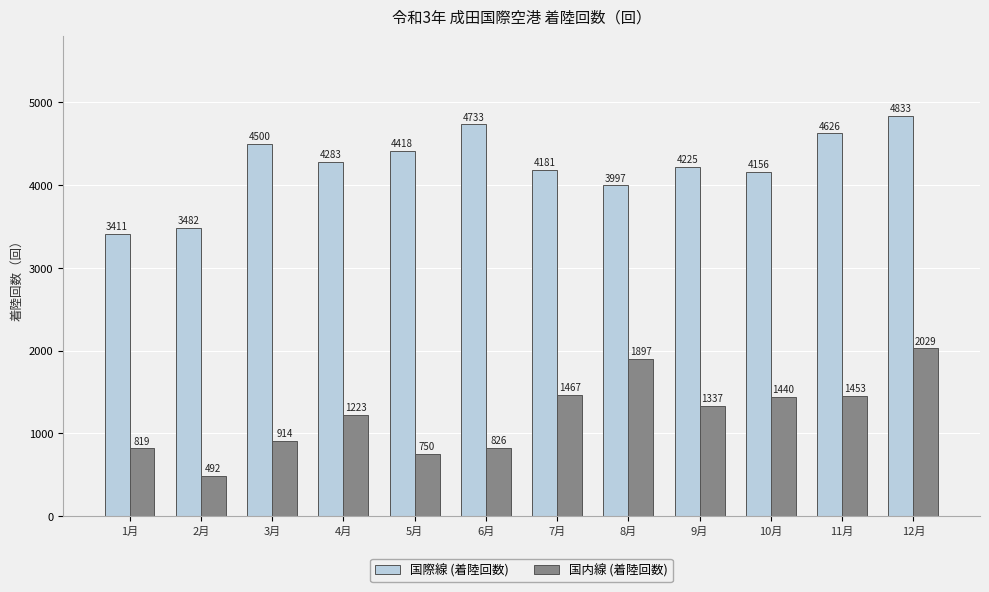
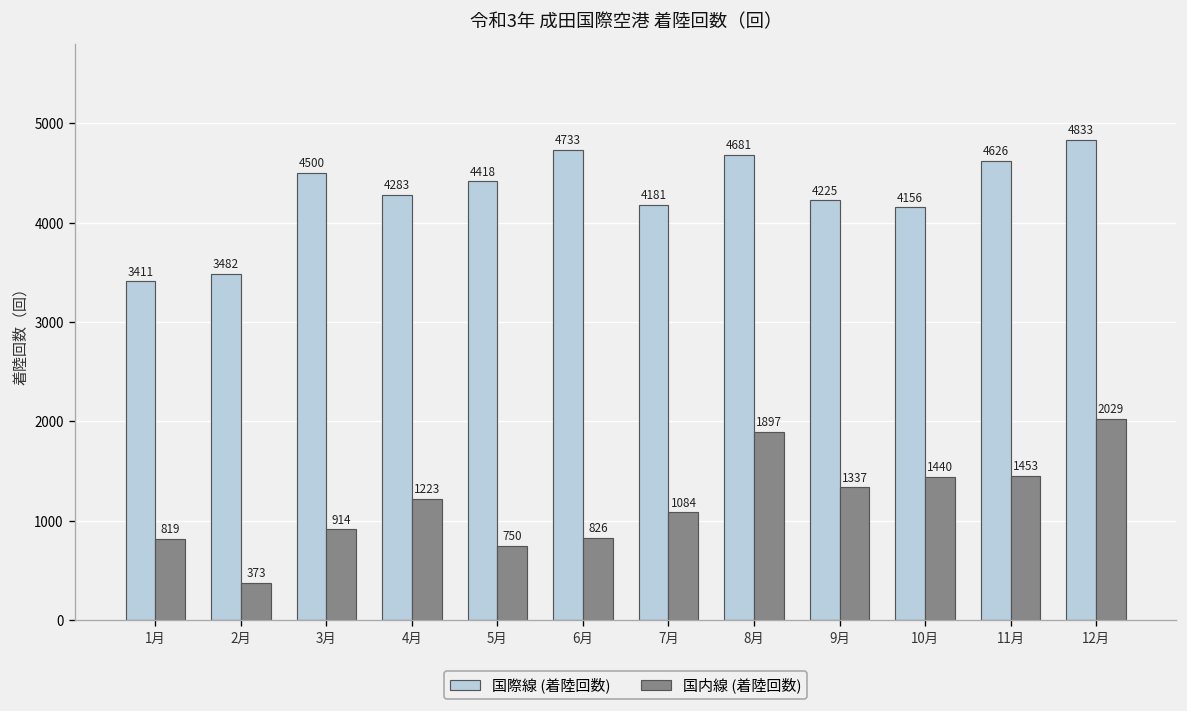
  {
    "国際線 (着陸回数)": {
      "1月": 3411,
      "2月": 3482,
      "3月": 4500,
      "4月": 4283,
      "5月": 4418,
      "6月": 4733,
      "7月": 4181,
-     "8月": 3997,
+     "8月": 4681,
      "9月": 4225,
      "10月": 4156,
      "11月": 4626,
      "12月": 4833
    },
    "国内線 (着陸回数)": {
      "1月": 819,
-     "2月": 492,
+     "2月": 373,
      "3月": 914,
      "4月": 1223,
      "5月": 750,
      "6月": 826,
-     "7月": 1467,
+     "7月": 1084,
      "8月": 1897,
      "9月": 1337,
      "10月": 1440,
      "11月": 1453,
      "12月": 2029
    }
  }
